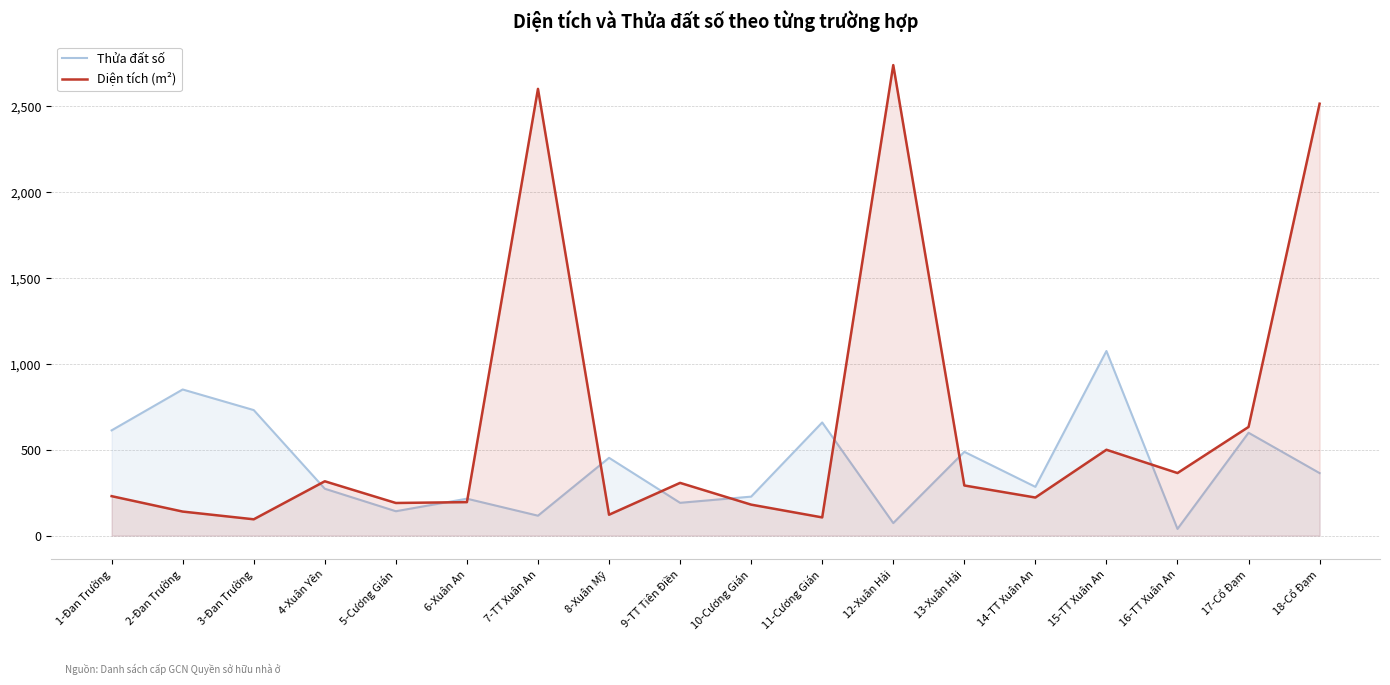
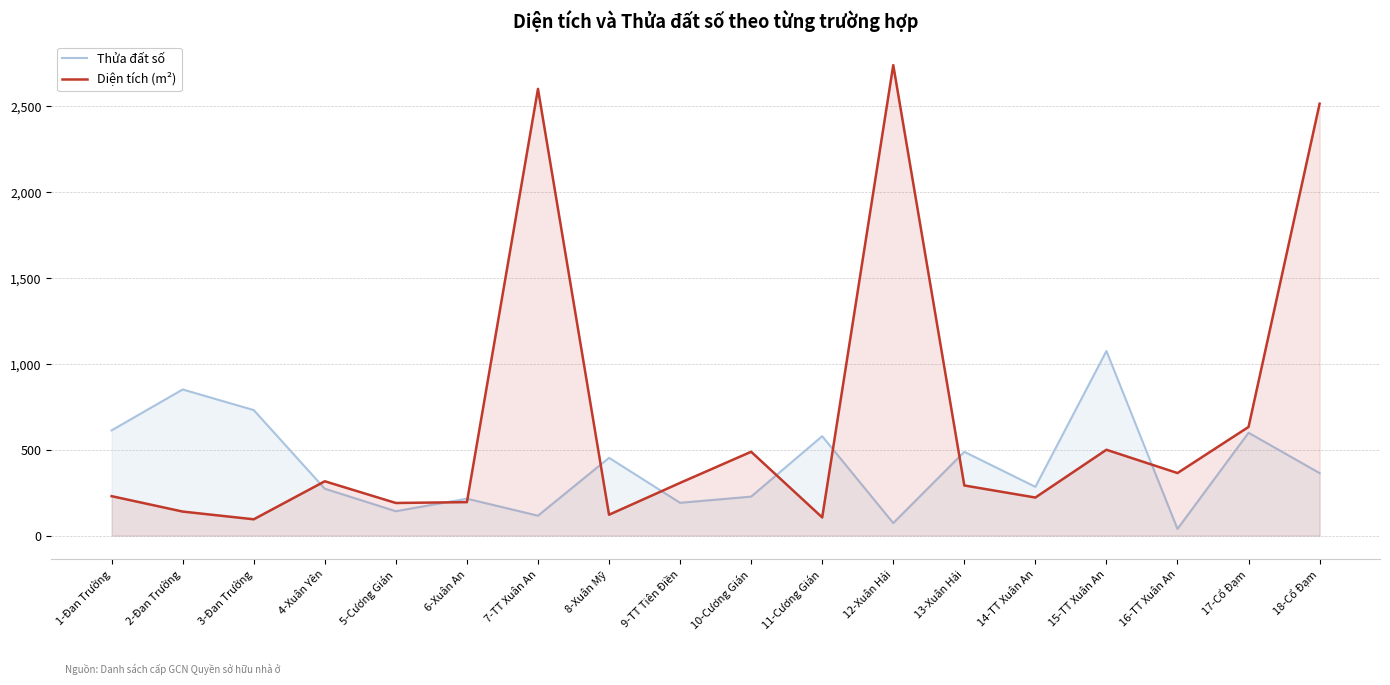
  {
    "Thửa đất số": {
      "1-Đan Trường": "610",
      "2-Đan Trường": "850",
      "3-Đan Trường": "730",
      "4-Xuân Yên": "270",
      "5-Cương Gián": "140",
      "6-Xuân An": "220",
      "7-TT Xuân An": "120",
      "8-Xuân Mỹ": "450",
      "9-TT Tiên Điền": "190",
      "10-Cương Gián": "230",
-     "11-Cương Gián": "660",
+     "11-Cương Gián": "580",
      "12-Xuân Hải": "70",
      "13-Xuân Hải": "490",
      "14-TT Xuân An": "280",
      "15-TT Xuân An": "1,080",
      "16-TT Xuân An": "40",
      "17-Cổ Đạm": "600",
      "18-Cổ Đạm": "360"
    },
    "Diện tích (m²)": {
      "1-Đan Trường": "230",
      "2-Đan Trường": "140",
      "3-Đan Trường": "100",
      "4-Xuân Yên": "320",
      "5-Cương Gián": "190",
      "6-Xuân An": "200",
      "7-TT Xuân An": "2,600",
      "8-Xuân Mỹ": "120",
      "9-TT Tiên Điền": "310",
-     "10-Cương Gián": "180",
+     "10-Cương Gián": "490",
      "11-Cương Gián": "110",
      "12-Xuân Hải": "2,740",
      "13-Xuân Hải": "290",
      "14-TT Xuân An": "220",
      "15-TT Xuân An": "500",
      "16-TT Xuân An": "360",
      "17-Cổ Đạm": "630",
      "18-Cổ Đạm": "2,520"
    }
  }
